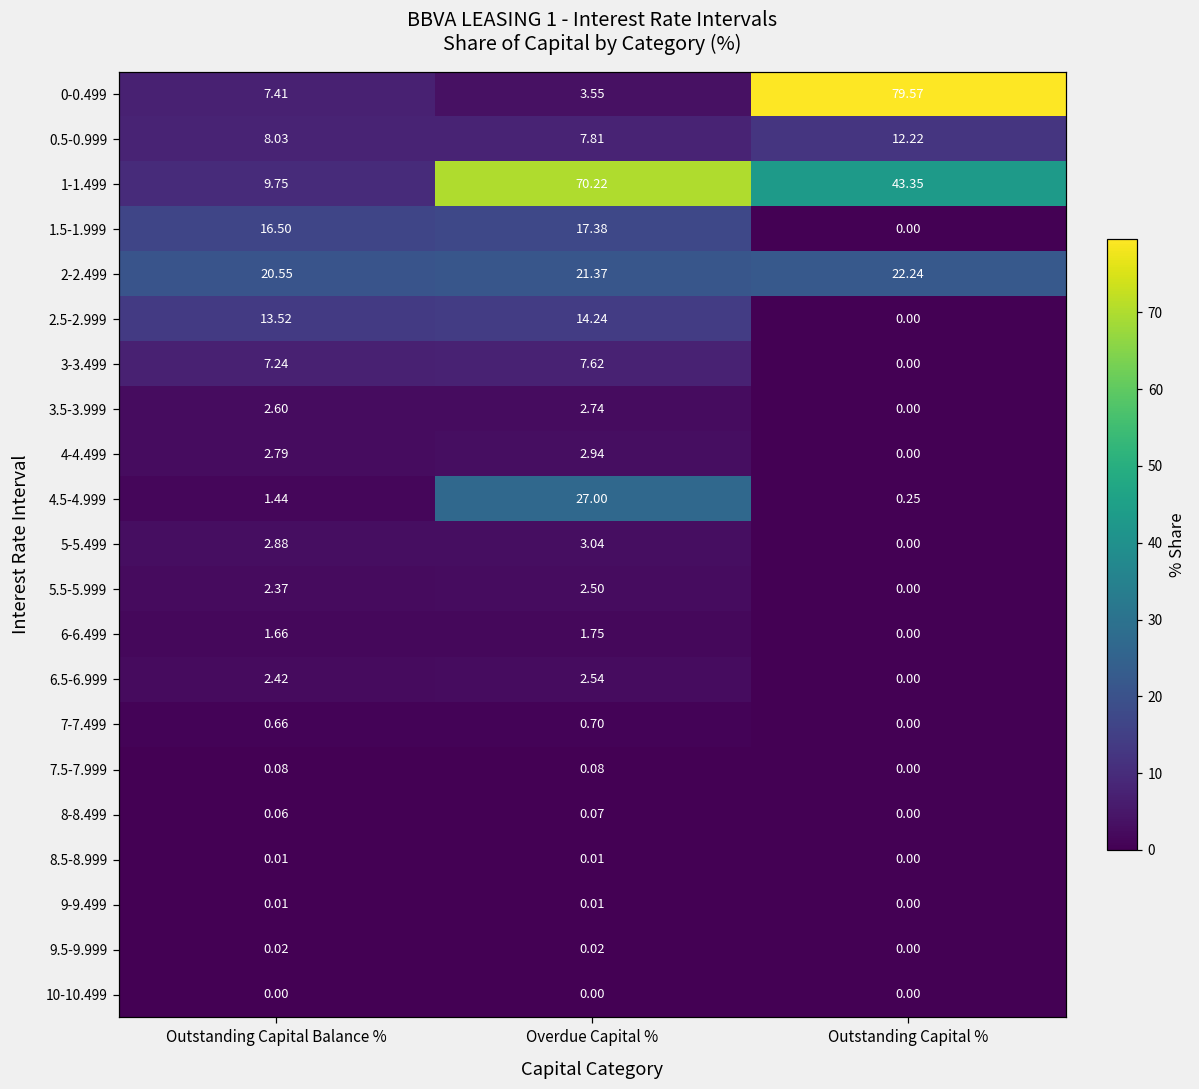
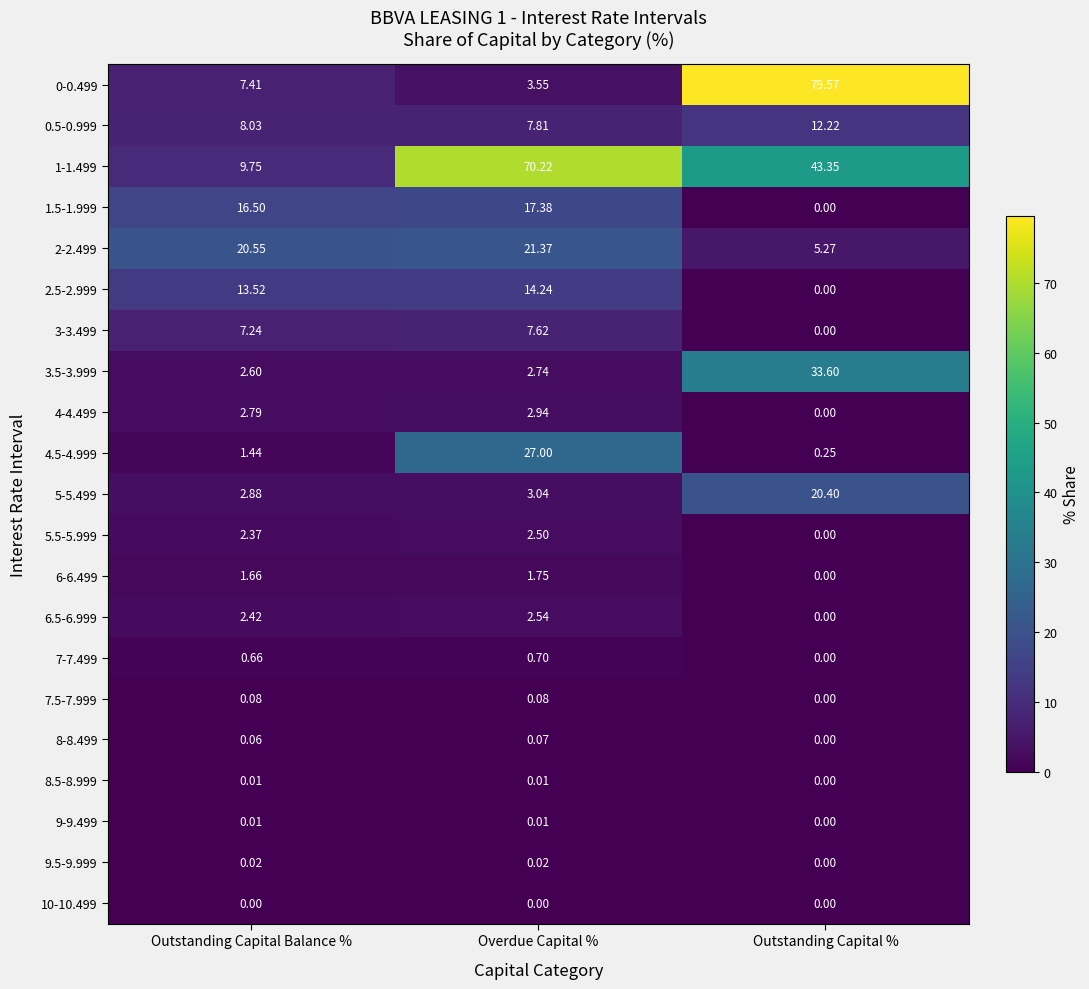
  {
    "0-0.499": {
      "Outstanding Capital Balance %": 7.41,
      "Overdue Capital %": 3.55,
      "Outstanding Capital %": 79.57
    },
    "0.5-0.999": {
      "Outstanding Capital Balance %": 8.03,
      "Overdue Capital %": 7.81,
      "Outstanding Capital %": 12.22
    },
    "1-1.499": {
      "Outstanding Capital Balance %": 9.75,
      "Overdue Capital %": 70.22,
      "Outstanding Capital %": 43.35
    },
    "1.5-1.999": {
      "Outstanding Capital Balance %": 16.50,
      "Overdue Capital %": 17.38,
      "Outstanding Capital %": 0.00
    },
    "2-2.499": {
      "Outstanding Capital Balance %": 20.55,
      "Overdue Capital %": 21.37,
-     "Outstanding Capital %": 22.24
+     "Outstanding Capital %": 5.27
    },
    "2.5-2.999": {
      "Outstanding Capital Balance %": 13.52,
      "Overdue Capital %": 14.24,
      "Outstanding Capital %": 0.00
    },
    "3-3.499": {
      "Outstanding Capital Balance %": 7.24,
      "Overdue Capital %": 7.62,
      "Outstanding Capital %": 0.00
    },
    "3.5-3.999": {
      "Outstanding Capital Balance %": 2.60,
      "Overdue Capital %": 2.74,
-     "Outstanding Capital %": 0.00
+     "Outstanding Capital %": 33.60
    },
    "4-4.499": {
      "Outstanding Capital Balance %": 2.79,
      "Overdue Capital %": 2.94,
      "Outstanding Capital %": 0.00
    },
    "4.5-4.999": {
      "Outstanding Capital Balance %": 1.44,
      "Overdue Capital %": 27.00,
      "Outstanding Capital %": 0.25
    },
    "5-5.499": {
      "Outstanding Capital Balance %": 2.88,
      "Overdue Capital %": 3.04,
-     "Outstanding Capital %": 0.00
+     "Outstanding Capital %": 20.40
    },
    "5.5-5.999": {
      "Outstanding Capital Balance %": 2.37,
      "Overdue Capital %": 2.50,
      "Outstanding Capital %": 0.00
    },
    "6-6.499": {
      "Outstanding Capital Balance %": 1.66,
      "Overdue Capital %": 1.75,
      "Outstanding Capital %": 0.00
    },
    "6.5-6.999": {
      "Outstanding Capital Balance %": 2.42,
      "Overdue Capital %": 2.54,
      "Outstanding Capital %": 0.00
    },
    "7-7.499": {
      "Outstanding Capital Balance %": 0.66,
      "Overdue Capital %": 0.70,
      "Outstanding Capital %": 0.00
    },
    "7.5-7.999": {
      "Outstanding Capital Balance %": 0.08,
      "Overdue Capital %": 0.08,
      "Outstanding Capital %": 0.00
    },
    "8-8.499": {
      "Outstanding Capital Balance %": 0.06,
      "Overdue Capital %": 0.07,
      "Outstanding Capital %": 0.00
    },
    "8.5-8.999": {
      "Outstanding Capital Balance %": 0.01,
      "Overdue Capital %": 0.01,
      "Outstanding Capital %": 0.00
    },
    "9-9.499": {
      "Outstanding Capital Balance %": 0.01,
      "Overdue Capital %": 0.01,
      "Outstanding Capital %": 0.00
    },
    "9.5-9.999": {
      "Outstanding Capital Balance %": 0.02,
      "Overdue Capital %": 0.02,
      "Outstanding Capital %": 0.00
    },
    "10-10.499": {
      "Outstanding Capital Balance %": 0.00,
      "Overdue Capital %": 0.00,
      "Outstanding Capital %": 0.00
    }
  }
